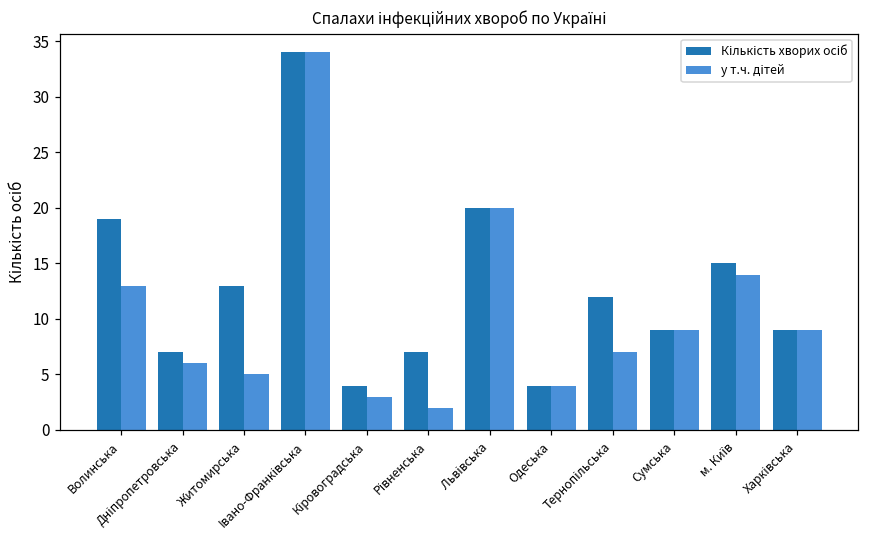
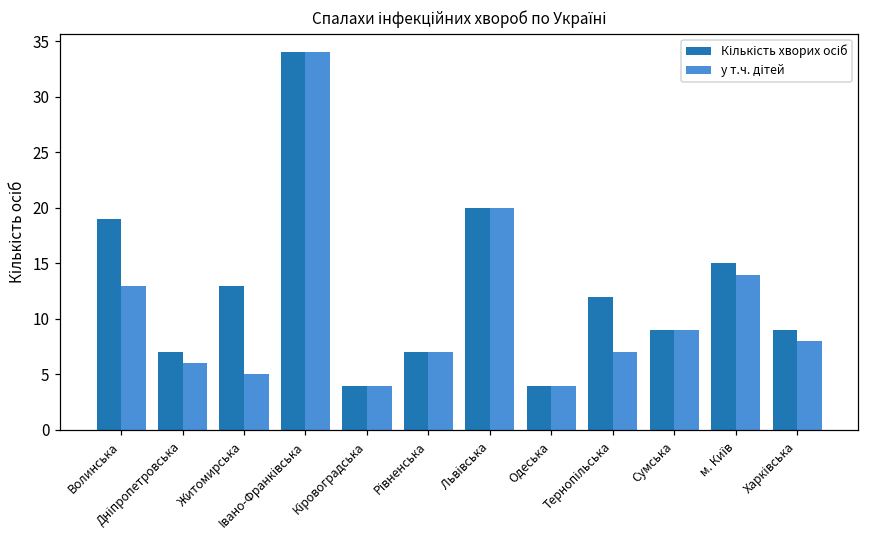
  {
    "Кількість хворих осіб": {
      "Волинська": 19,
      "Дніпропетровська": 7,
      "Житомирська": 13,
      "Івано-Франківська": 34,
      "Кіровоградська": 4,
      "Рівненська": 7,
      "Львівська": 20,
      "Одеська": 4,
      "Тернопільська": 12,
      "Сумська": 9,
      "м. Київ": 15,
      "Харківська": 9
    },
    "у т.ч. дітей": {
      "Волинська": 13,
      "Дніпропетровська": 6,
      "Житомирська": 5,
      "Івано-Франківська": 34,
-     "Кіровоградська": 3,
-     "Рівненська": 2,
+     "Кіровоградська": 4,
+     "Рівненська": 7,
      "Львівська": 20,
      "Одеська": 4,
      "Тернопільська": 7,
      "Сумська": 9,
      "м. Київ": 14,
-     "Харківська": 9
+     "Харківська": 8
    }
  }
